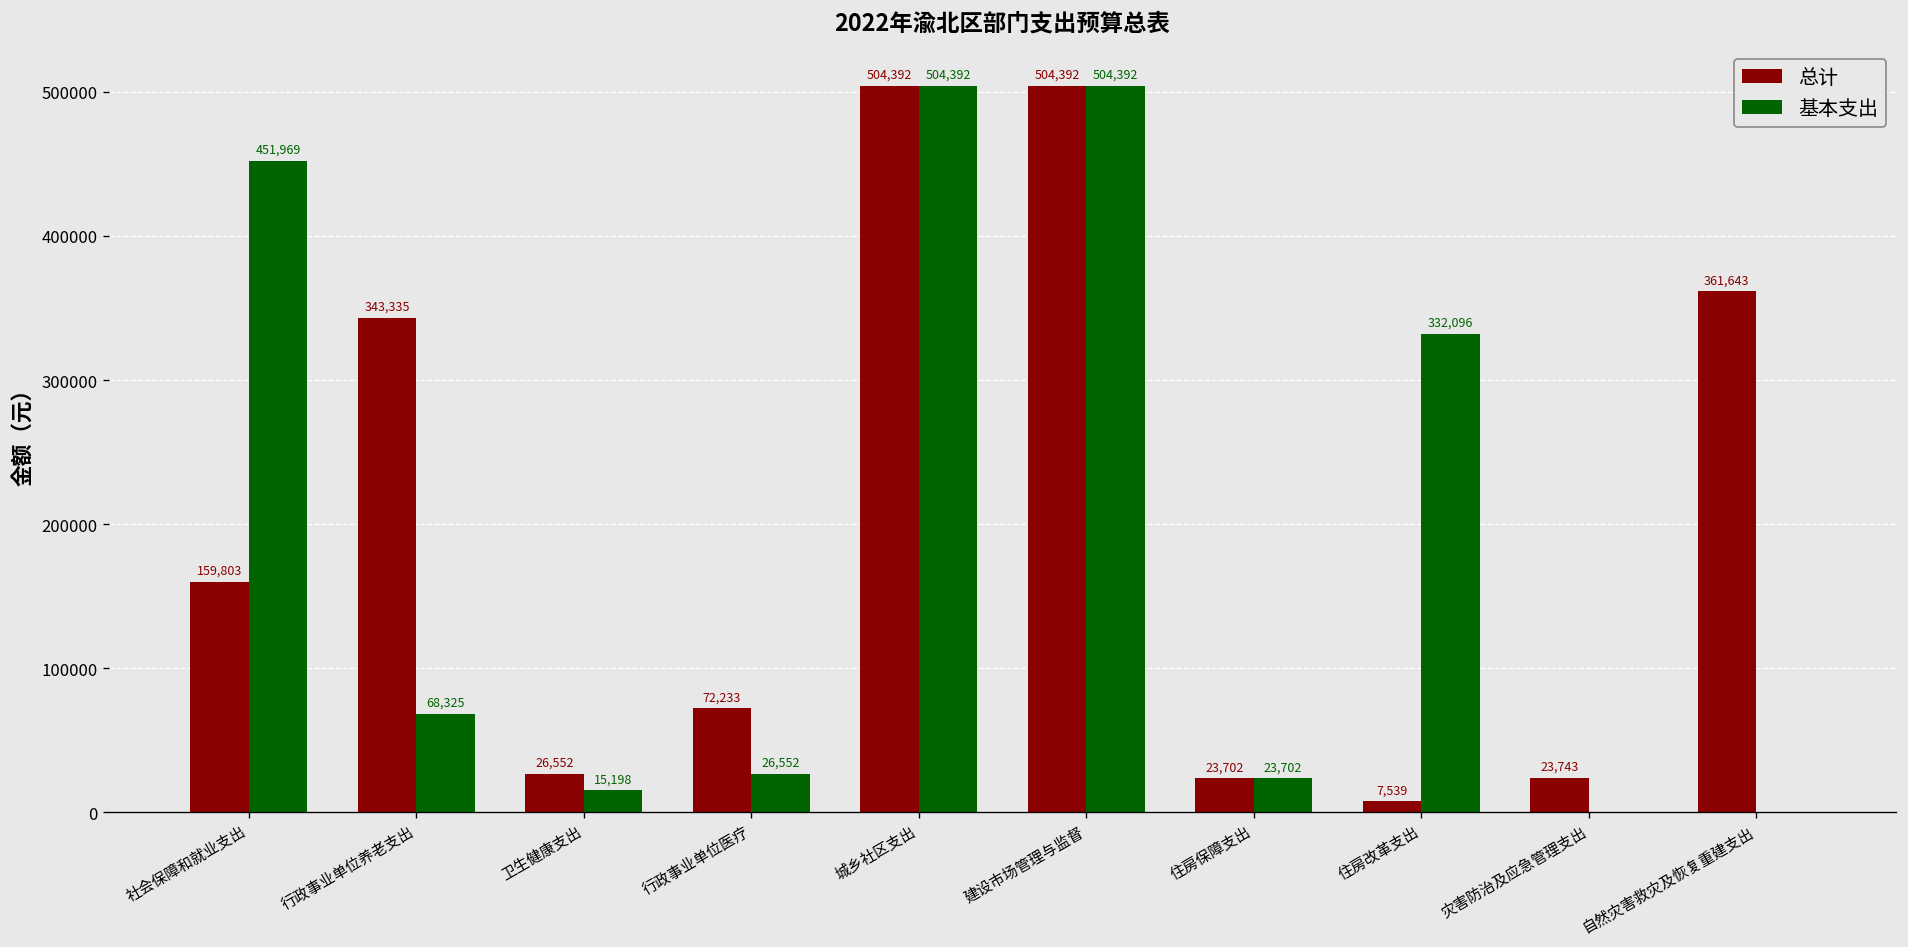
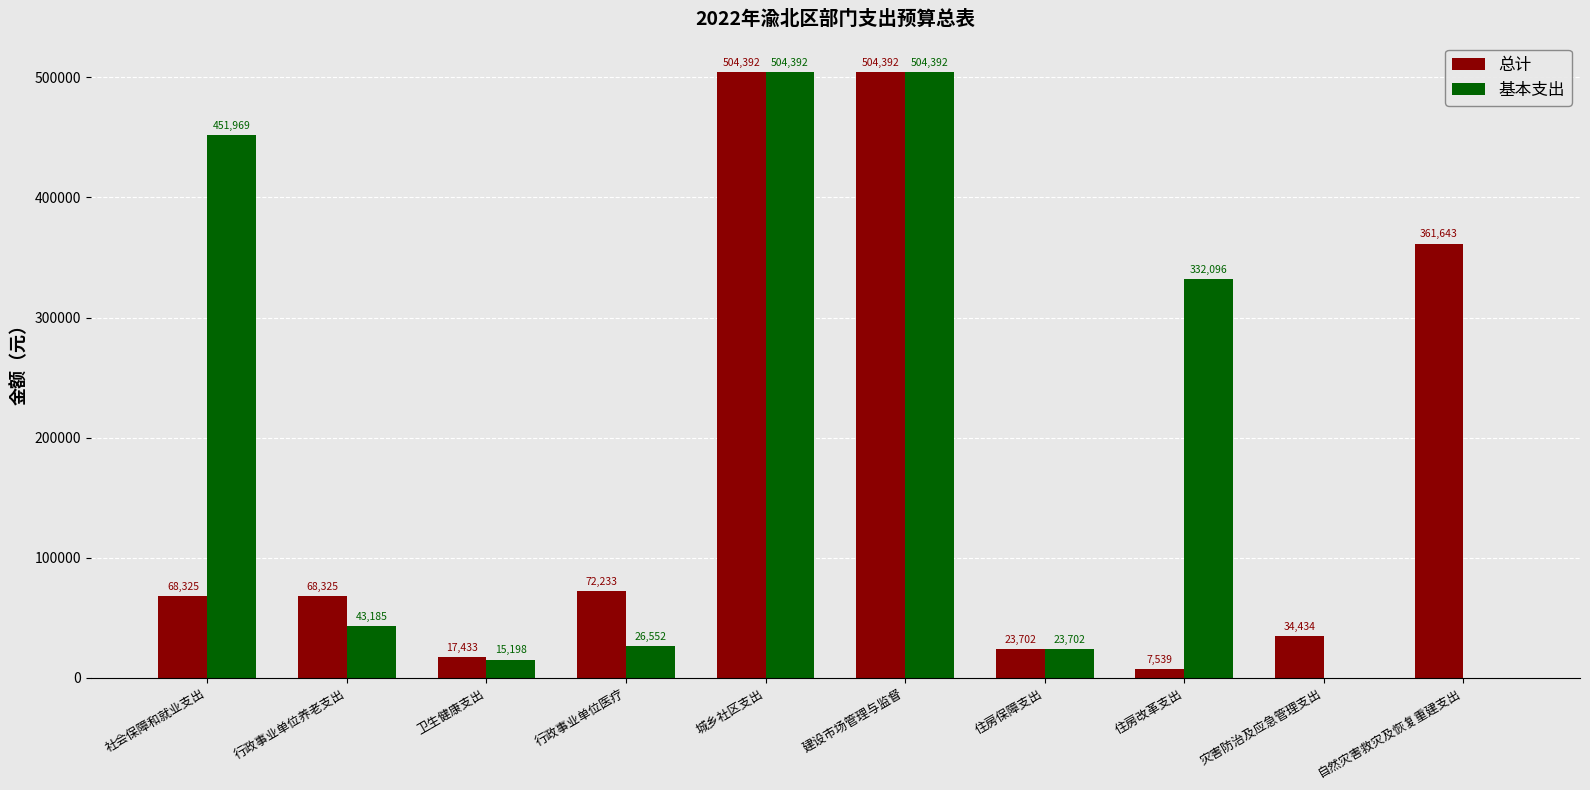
  {
    "总计": {
-     "社会保障和就业支出": "159,803",
-     "行政事业单位养老支出": "343,335",
-     "卫生健康支出": "26,552",
+     "社会保障和就业支出": "68,325",
+     "行政事业单位养老支出": "68,325",
+     "卫生健康支出": "17,433",
      "行政事业单位医疗": "72,233",
      "城乡社区支出": "504,392",
      "建设市场管理与监督": "504,392",
      "住房保障支出": "23,702",
      "住房改革支出": "7,539",
-     "灾害防治及应急管理支出": "23,743",
+     "灾害防治及应急管理支出": "34,434",
      "自然灾害救灾及恢复重建支出": "361,643"
    },
    "基本支出": {
      "社会保障和就业支出": "451,969",
-     "行政事业单位养老支出": "68,325",
+     "行政事业单位养老支出": "43,185",
      "卫生健康支出": "15,198",
      "行政事业单位医疗": "26,552",
      "城乡社区支出": "504,392",
      "建设市场管理与监督": "504,392",
      "住房保障支出": "23,702",
      "住房改革支出": "332,096"
    }
  }
